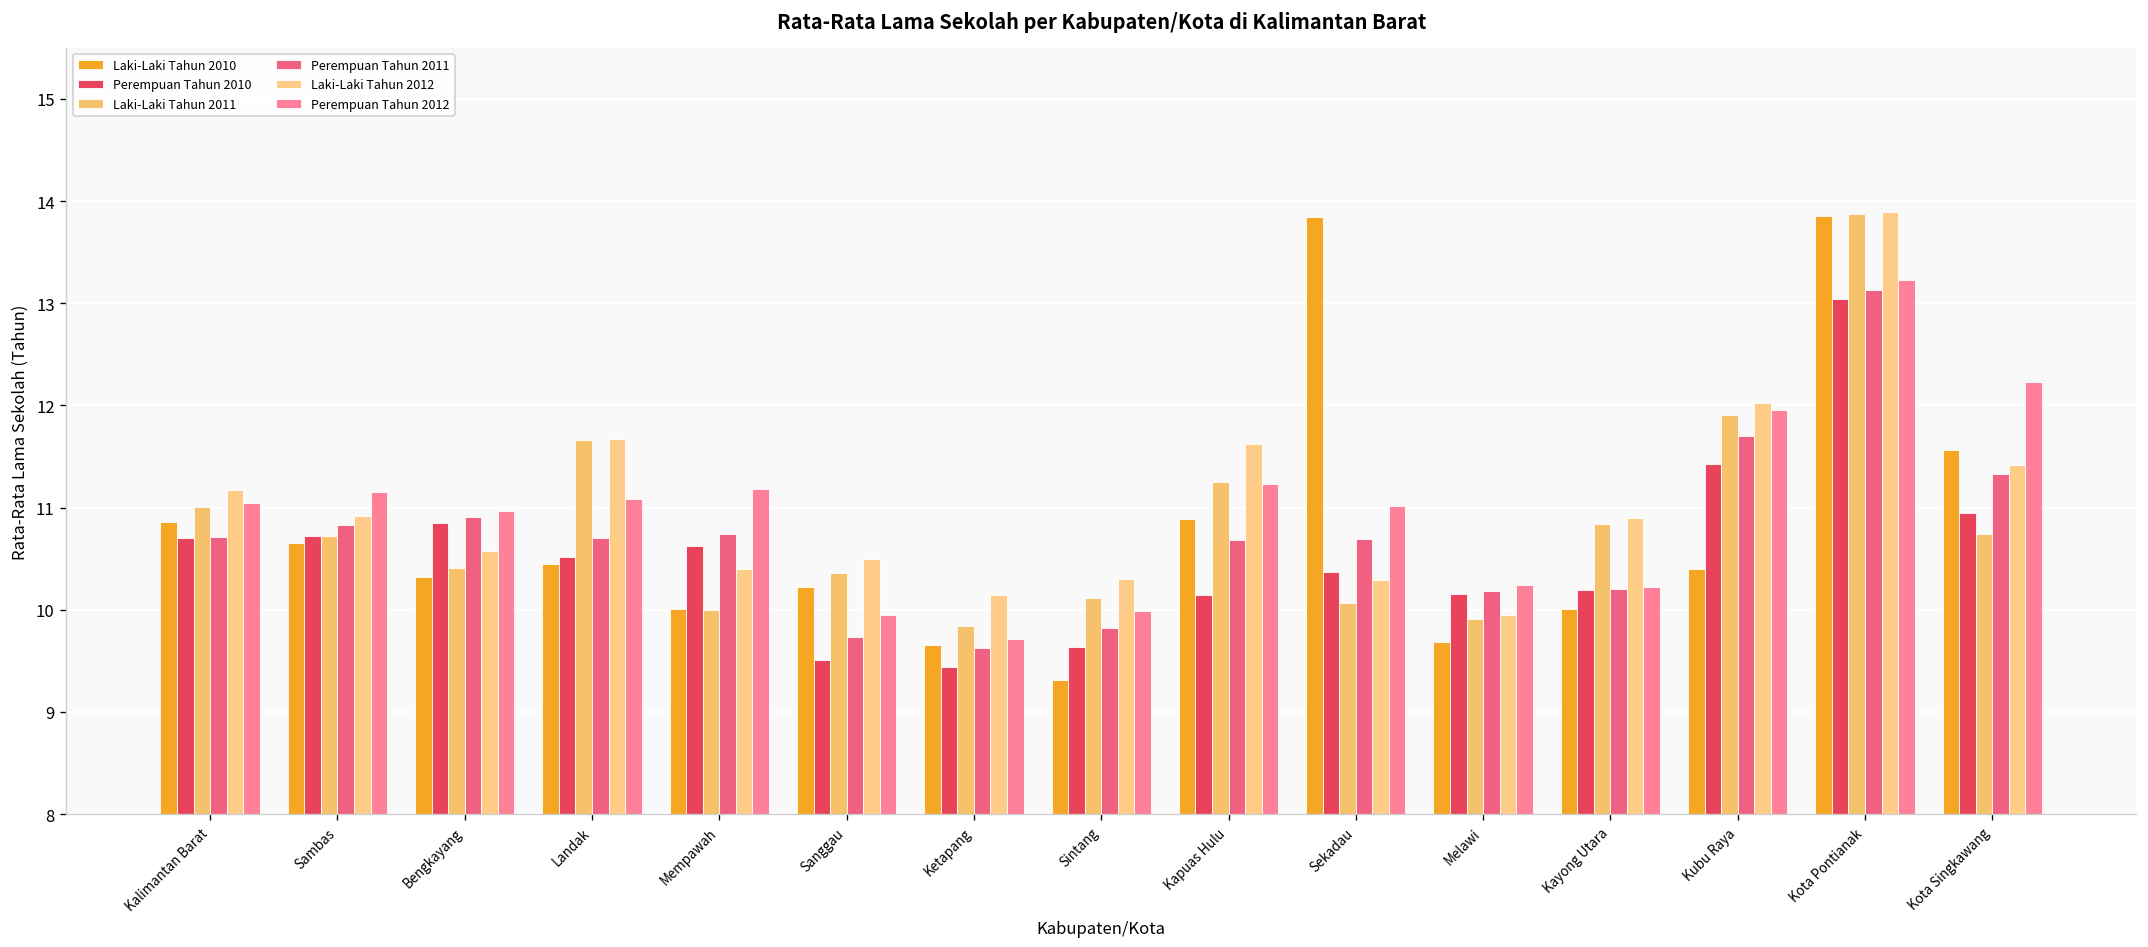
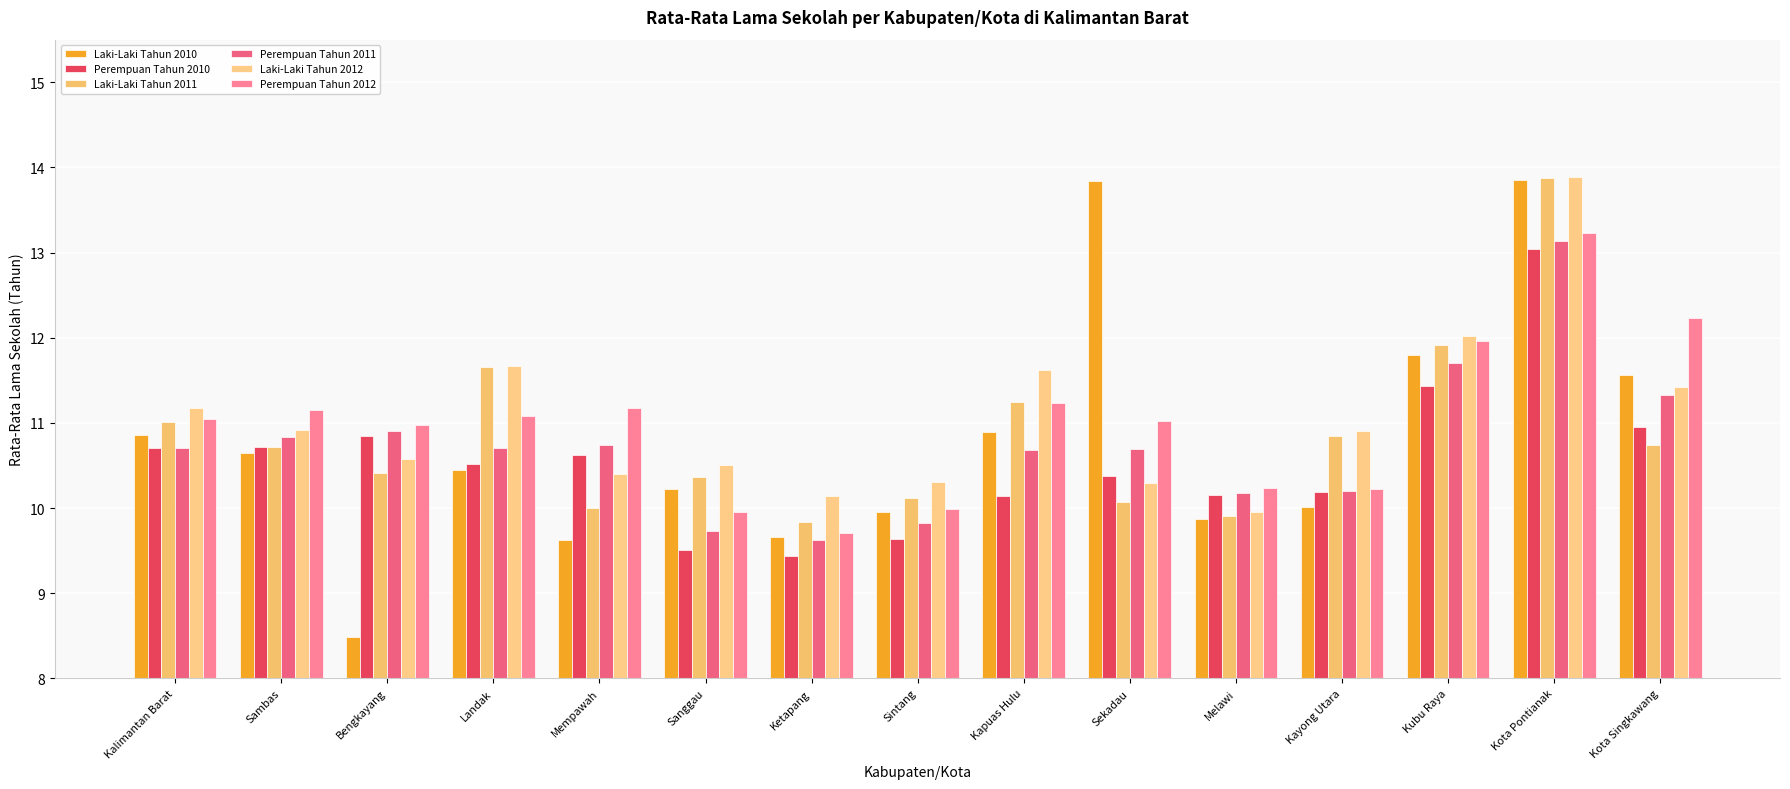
  {
    "Laki-Laki Tahun 2010": {
      "Kalimantan Barat": 10.9,
      "Sambas": 10.7,
-     "Bengkayang": 10.3,
+     "Bengkayang": 8.5,
      "Landak": 10.5,
-     "Mempawah": 10.0,
+     "Mempawah": 9.6,
      "Sanggau": 10.2,
      "Ketapang": 9.7,
-     "Sintang": 9.3,
+     "Sintang": 10.0,
      "Kapuas Hulu": 10.9,
      "Sekadau": 13.8,
-     "Melawi": 9.7,
+     "Melawi": 9.9,
      "Kayong Utara": 10.0,
-     "Kubu Raya": 10.4,
+     "Kubu Raya": 11.8,
      "Kota Pontianak": 13.9,
      "Kota Singkawang": 11.6
    }
  }
